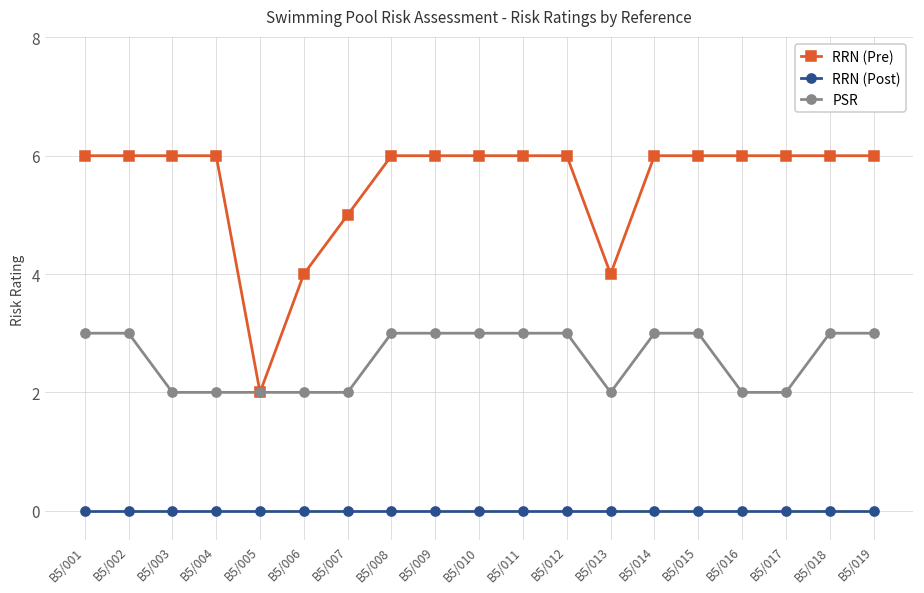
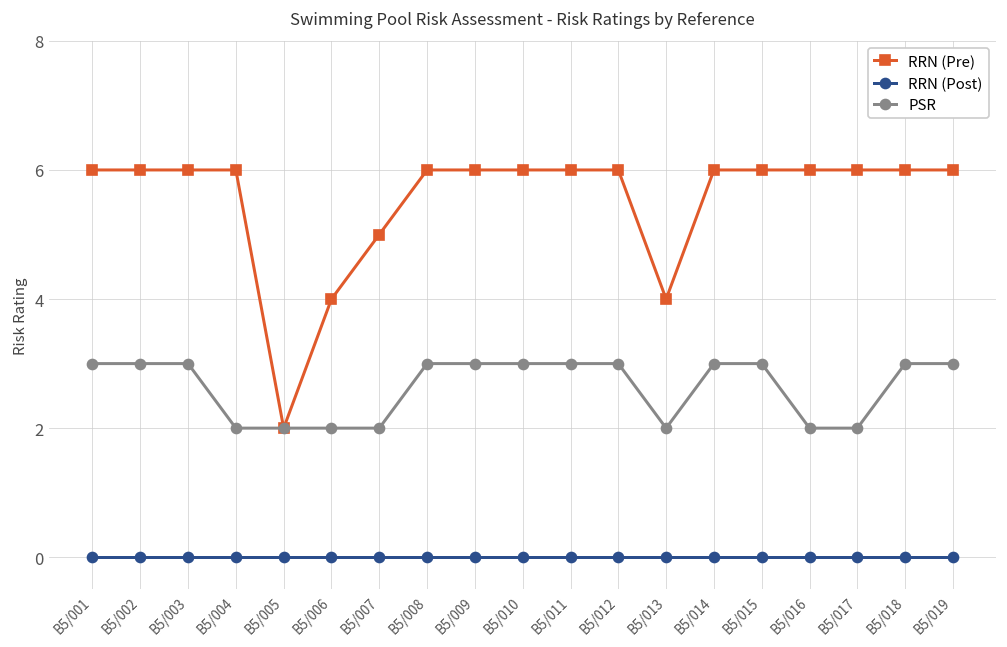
  {
    "RRN (Pre)": {
      "B5/001": 6,
      "B5/002": 6,
      "B5/003": 6,
      "B5/004": 6,
      "B5/006": 4,
      "B5/007": 5,
      "B5/008": 6,
      "B5/009": 6,
      "B5/010": 6,
      "B5/011": 6,
      "B5/012": 6,
      "B5/013": 4,
      "B5/014": 6,
      "B5/015": 6,
      "B5/016": 6,
      "B5/017": 6,
      "B5/018": 6,
      "B5/019": 6
    },
    "RRN (Post)": {
      "B5/001": 0,
      "B5/002": 0,
      "B5/003": 0,
      "B5/004": 0,
      "B5/005": 0,
      "B5/006": 0,
      "B5/007": 0,
      "B5/008": 0,
      "B5/009": 0,
      "B5/010": 0,
      "B5/011": 0,
      "B5/012": 0,
      "B5/013": 0,
      "B5/014": 0,
      "B5/015": 0,
      "B5/016": 0,
      "B5/017": 0,
      "B5/018": 0,
      "B5/019": 0
    },
    "PSR": {
      "B5/001": 3,
      "B5/002": 3,
-     "B5/003": 2,
+     "B5/003": 3,
      "B5/004": 2,
      "B5/006": 2,
      "B5/007": 2,
      "B5/008": 3,
      "B5/009": 3,
      "B5/010": 3,
      "B5/011": 3,
      "B5/012": 3,
      "B5/013": 2,
      "B5/014": 3,
      "B5/015": 3,
      "B5/016": 2,
      "B5/017": 2,
      "B5/018": 3,
      "B5/019": 3
    }
  }
